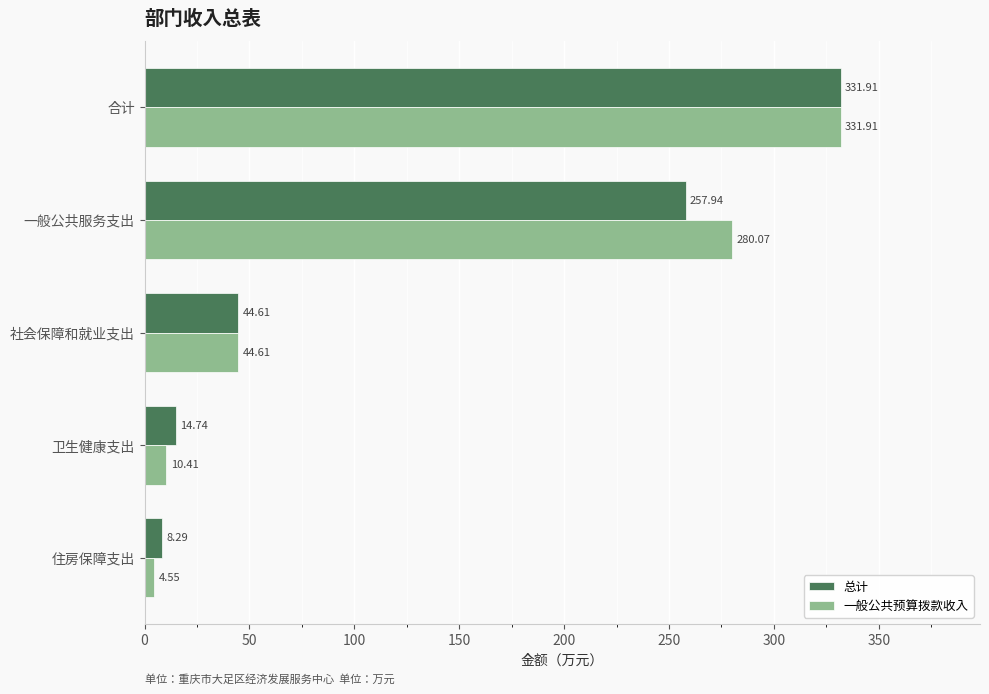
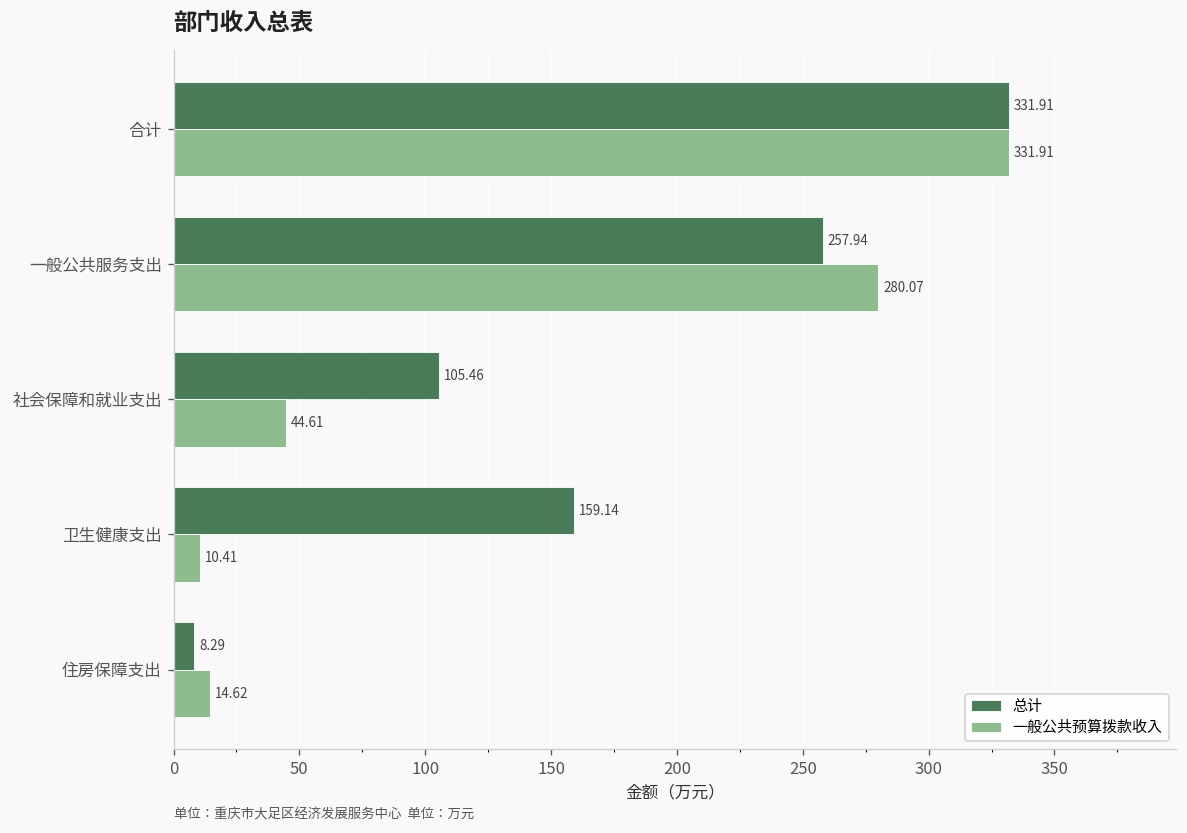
  {
    "总计": {
      "合计": 331.91,
      "一般公共服务支出": 257.94,
-     "社会保障和就业支出": 44.61,
-     "卫生健康支出": 14.74,
+     "社会保障和就业支出": 105.46,
+     "卫生健康支出": 159.14,
      "住房保障支出": 8.29
    },
    "一般公共预算拨款收入": {
      "合计": 331.91,
      "一般公共服务支出": 280.07,
      "社会保障和就业支出": 44.61,
      "卫生健康支出": 10.41,
-     "住房保障支出": 4.55
+     "住房保障支出": 14.62
    }
  }
